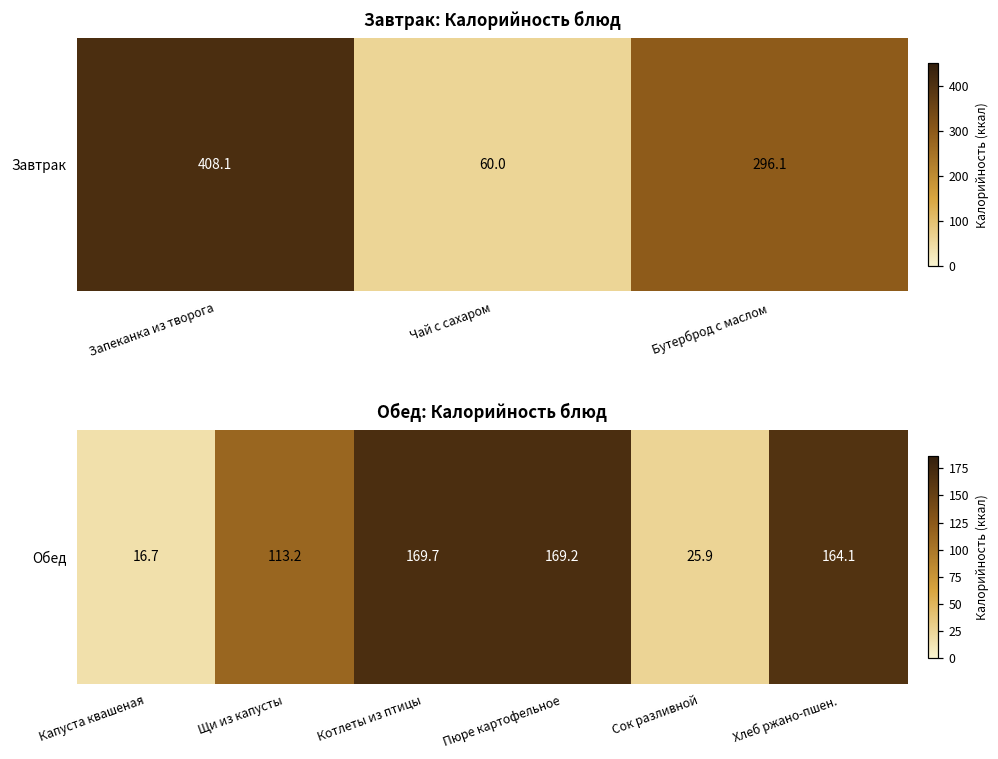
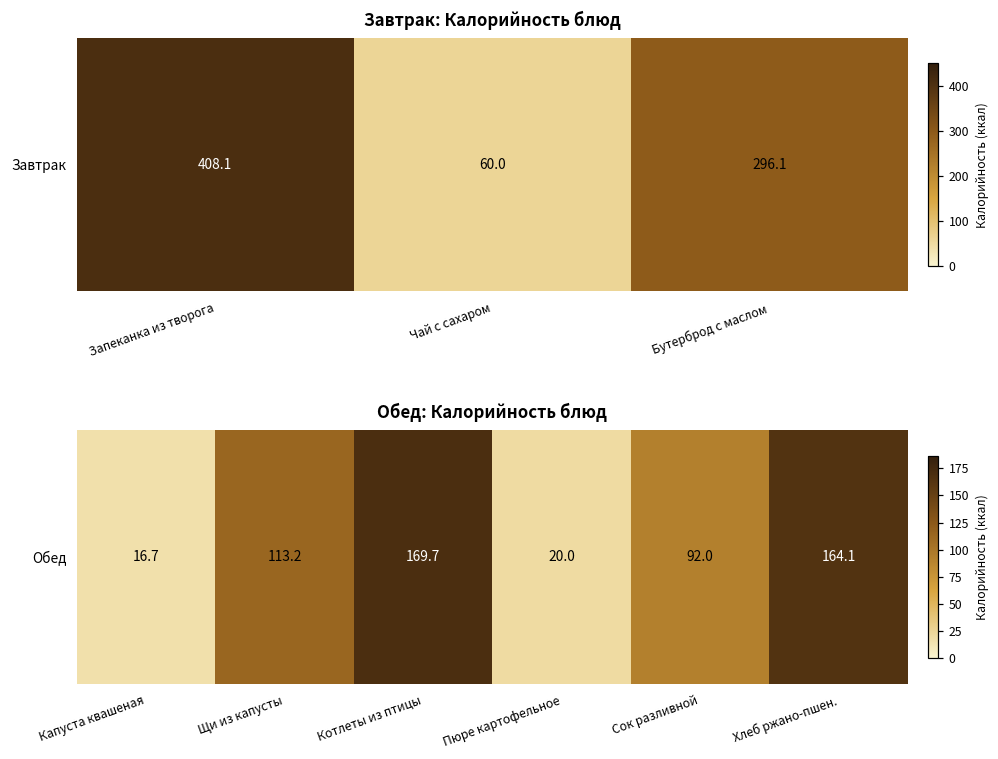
  {
    "Завтрак: Калорийность блюд": {
      "Завтрак": {
        "Запеканка из творога": 408.1,
        "Чай с сахаром": 60.0,
        "Бутерброд с маслом": 296.1
      }
    },
    "Обед: Калорийность блюд": {
      "Обед": {
        "Капуста квашеная": 16.7,
        "Щи из капусты": 113.2,
        "Котлеты из птицы": 169.7,
-       "Пюре картофельное": 169.2,
-       "Сок разливной": 25.9,
+       "Пюре картофельное": 20.0,
+       "Сок разливной": 92.0,
        "Хлеб ржано-пшен.": 164.1
      }
    }
  }
